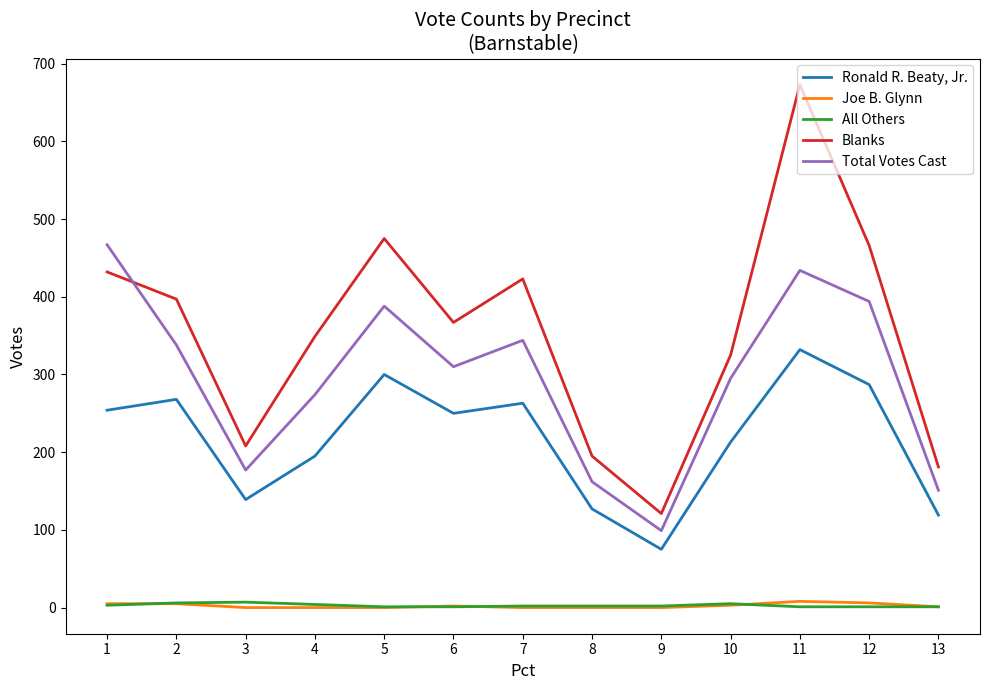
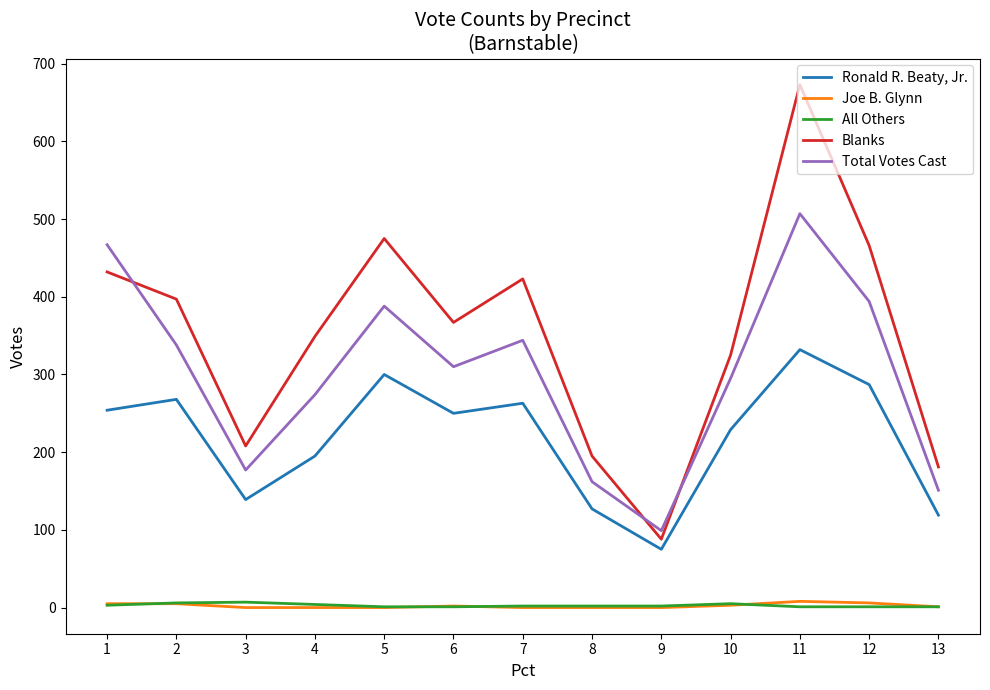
  {
    "Ronald R. Beaty, Jr.": {
      "1": 250,
      "2": 270,
      "3": 140,
      "4": 200,
      "5": 300,
      "6": 250,
      "7": 260,
      "8": 130,
      "9": 80,
-     "10": 210,
+     "10": 230,
      "11": 330,
      "12": 290,
      "13": 120
    },
    "Joe B. Glynn": {
      "3": 0,
      "4": 0,
      "11": 10,
      "12": 10
    },
    "All Others": {
      "3": 10,
      "4": 0,
      "11": 0,
      "12": 0
    },
    "Blanks": {
      "1": 430,
      "2": 400,
      "3": 210,
      "4": 350,
      "5": 480,
      "6": 370,
      "7": 420,
      "8": 200,
-     "9": 120,
+     "9": 90,
      "10": 330,
      "12": 470,
      "13": 180
    },
    "Total Votes Cast": {
      "1": 470,
      "2": 340,
      "3": 180,
      "4": 270,
      "5": 390,
      "6": 310,
      "7": 340,
      "8": 160,
      "9": 100,
      "10": 300,
-     "11": 430,
+     "11": 510,
      "12": 390,
      "13": 150
    }
  }
